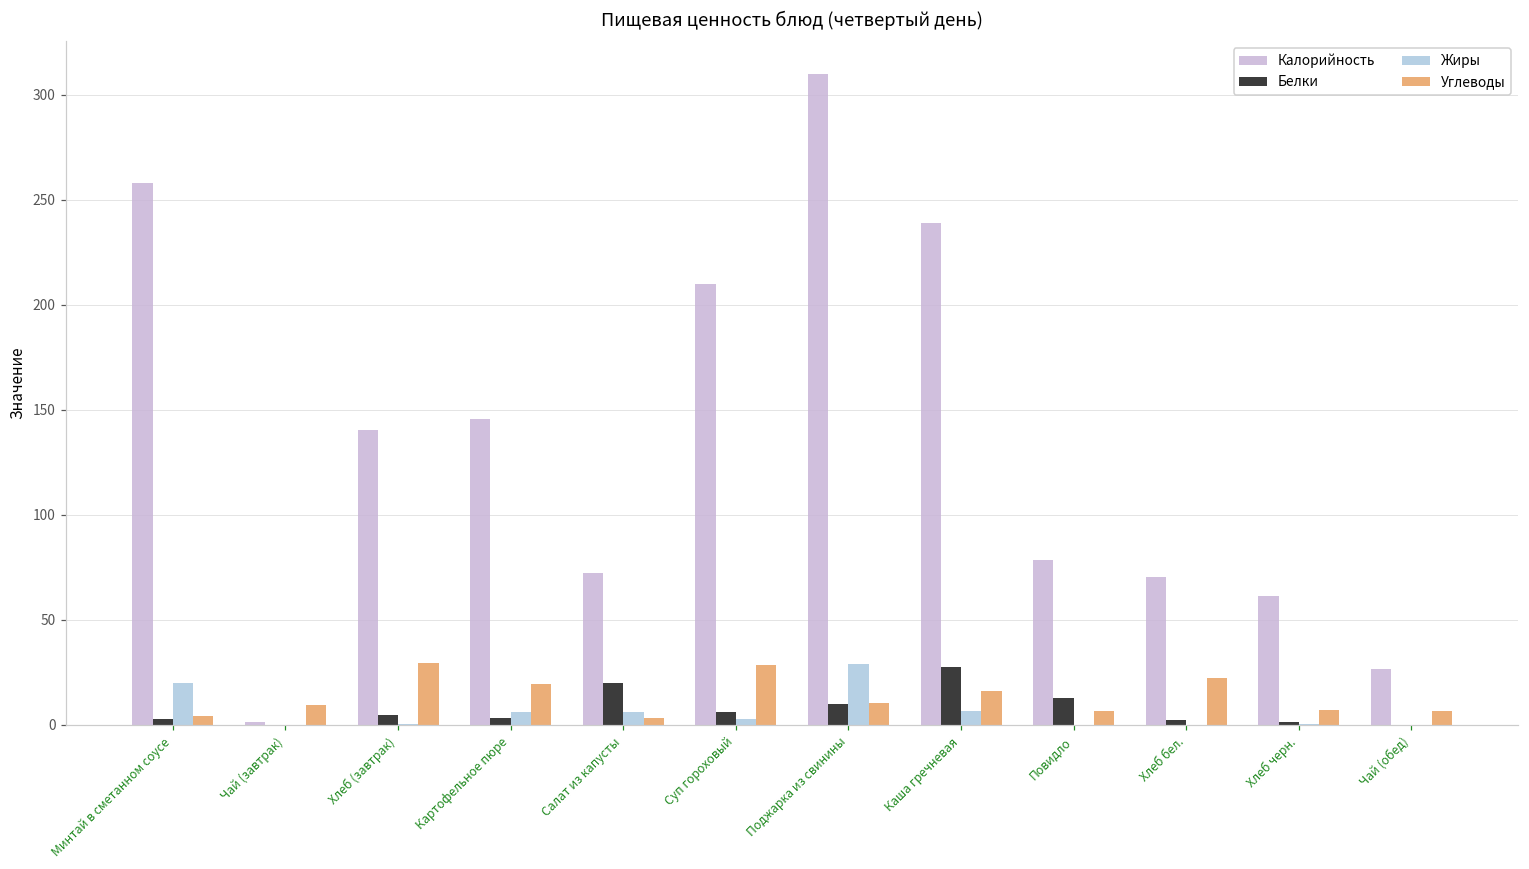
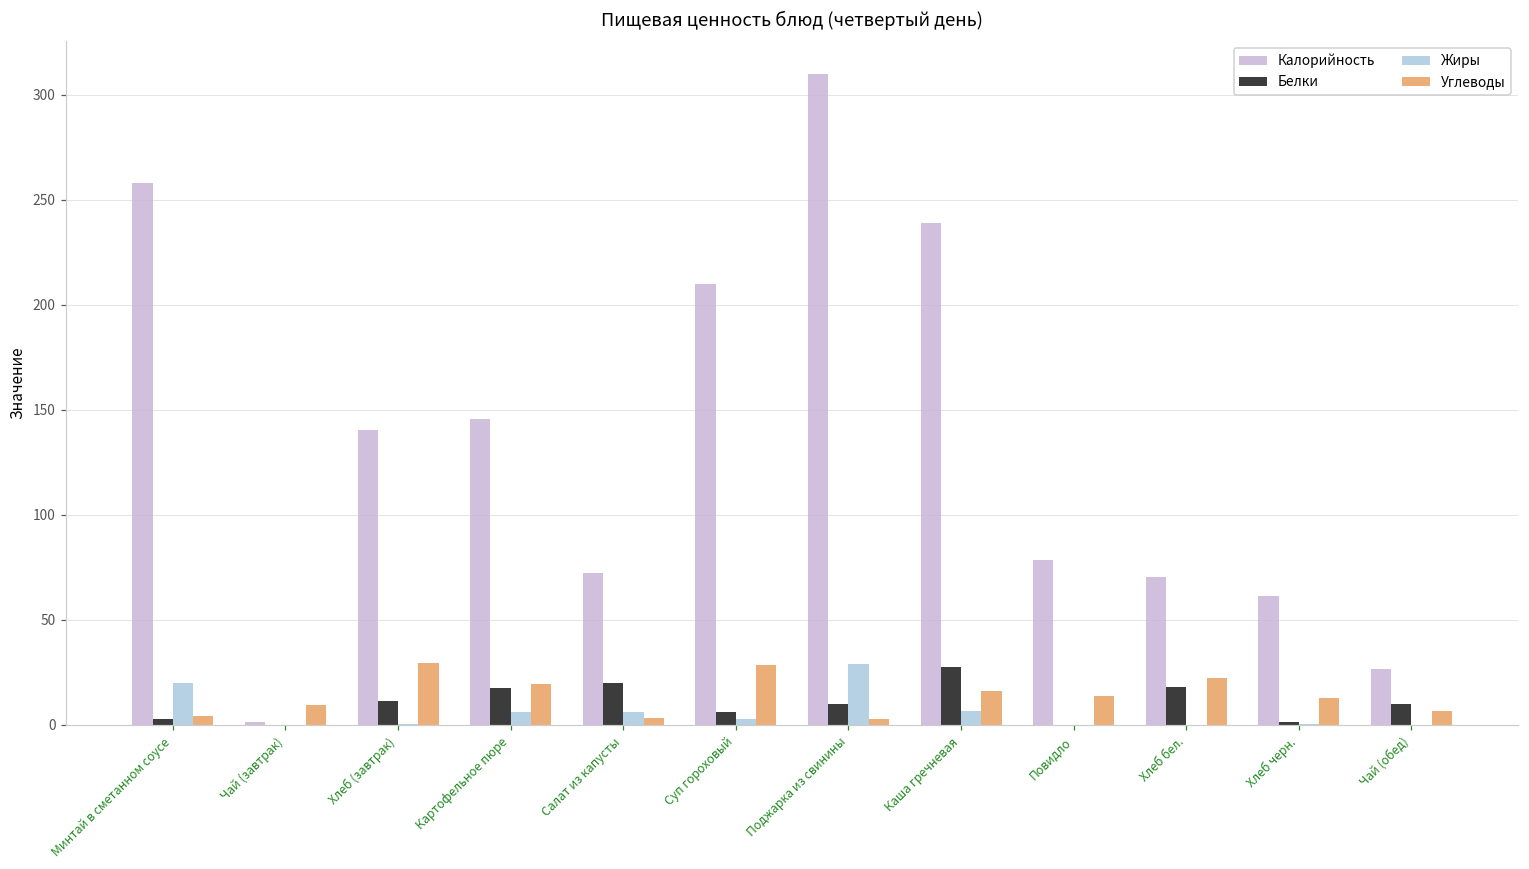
  {
    "Белки": {
      "Минтай в сметанном соусе": 3,
-     "Хлеб (завтрак)": 5,
-     "Картофельное пюре": 3,
+     "Хлеб (завтрак)": 11,
+     "Картофельное пюре": 18,
      "Салат из капусты": 20,
      "Суп гороховый": 6,
      "Поджарка из свинины": 10,
      "Каша гречневая": 28,
-     "Повидло": 13,
-     "Хлеб бел.": 2,
+     "Повидло": 0,
+     "Хлеб бел.": 18,
      "Хлеб черн.": 1,
-     "Чай (обед)": 0
+     "Чай (обед)": 10
    },
    "Углеводы": {
      "Минтай в сметанном соусе": 4,
      "Чай (завтрак)": 9,
      "Хлеб (завтрак)": 30,
      "Картофельное пюре": 20,
      "Салат из капусты": 4,
      "Суп гороховый": 29,
-     "Поджарка из свинины": 10,
+     "Поджарка из свинины": 3,
      "Каша гречневая": 16,
-     "Повидло": 7,
+     "Повидло": 14,
      "Хлеб бел.": 22,
-     "Хлеб черн.": 7,
+     "Хлеб черн.": 13,
      "Чай (обед)": 7
    }
  }
